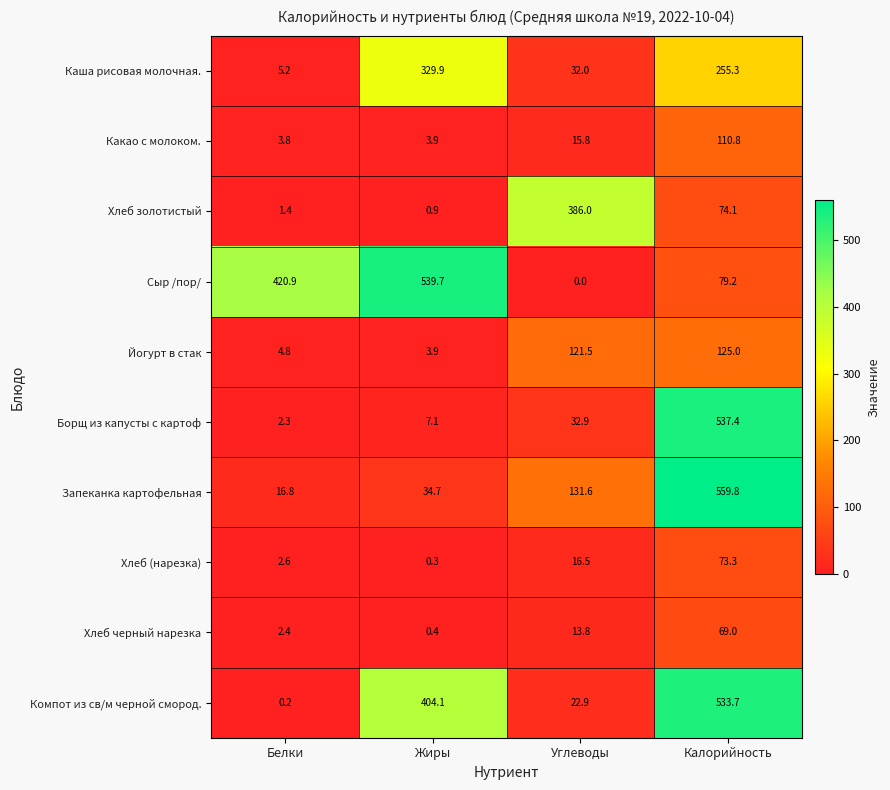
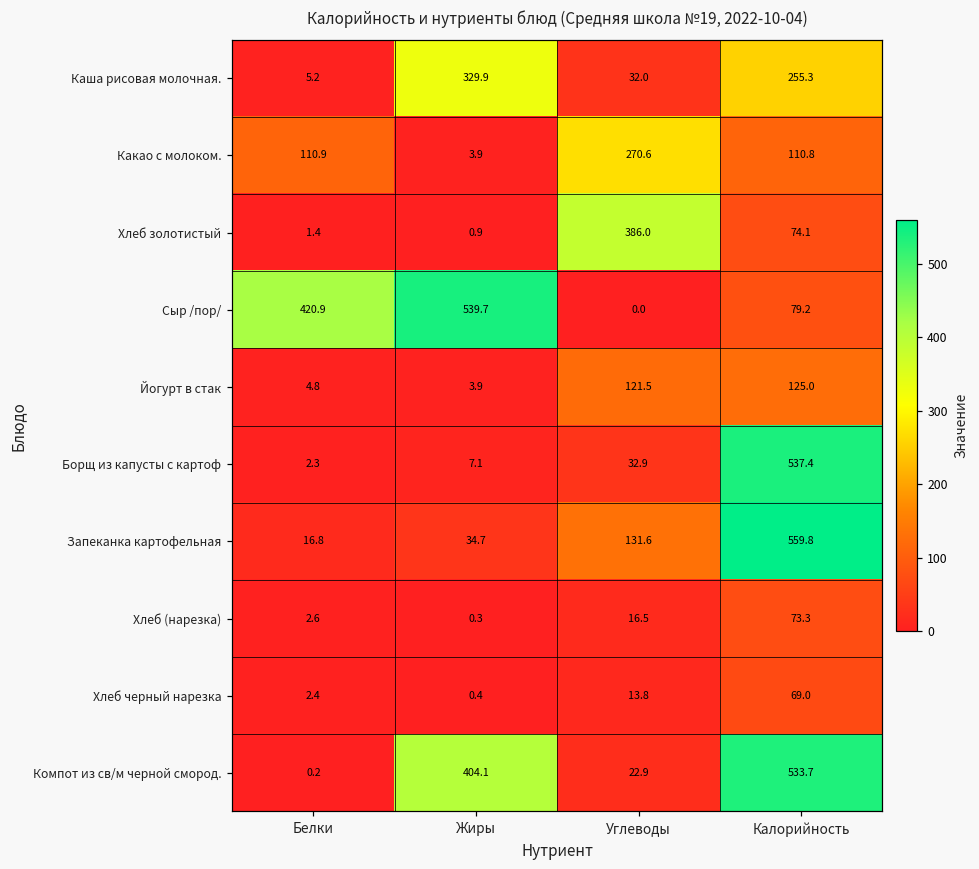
  {
    "Каша рисовая молочная.": {
      "Белки": 5.2,
      "Жиры": 329.9,
      "Углеводы": 32.0,
      "Калорийность": 255.3
    },
    "Какао с молоком.": {
-     "Белки": 3.8,
+     "Белки": 110.9,
      "Жиры": 3.9,
-     "Углеводы": 15.8,
+     "Углеводы": 270.6,
      "Калорийность": 110.8
    },
    "Хлеб золотистый": {
      "Белки": 1.4,
      "Жиры": 0.9,
      "Углеводы": 386.0,
      "Калорийность": 74.1
    },
    "Сыр /пор/": {
      "Белки": 420.9,
      "Жиры": 539.7,
      "Углеводы": 0.0,
      "Калорийность": 79.2
    },
    "Йогурт в стак": {
      "Белки": 4.8,
      "Жиры": 3.9,
      "Углеводы": 121.5,
      "Калорийность": 125.0
    },
    "Борщ из капусты с картоф": {
      "Белки": 2.3,
      "Жиры": 7.1,
      "Углеводы": 32.9,
      "Калорийность": 537.4
    },
    "Запеканка картофельная": {
      "Белки": 16.8,
      "Жиры": 34.7,
      "Углеводы": 131.6,
      "Калорийность": 559.8
    },
    "Хлеб (нарезка)": {
      "Белки": 2.6,
      "Жиры": 0.3,
      "Углеводы": 16.5,
      "Калорийность": 73.3
    },
    "Хлеб черный нарезка": {
      "Белки": 2.4,
      "Жиры": 0.4,
      "Углеводы": 13.8,
      "Калорийность": 69.0
    },
    "Компот из св/м черной смород.": {
      "Белки": 0.2,
      "Жиры": 404.1,
      "Углеводы": 22.9,
      "Калорийность": 533.7
    }
  }
